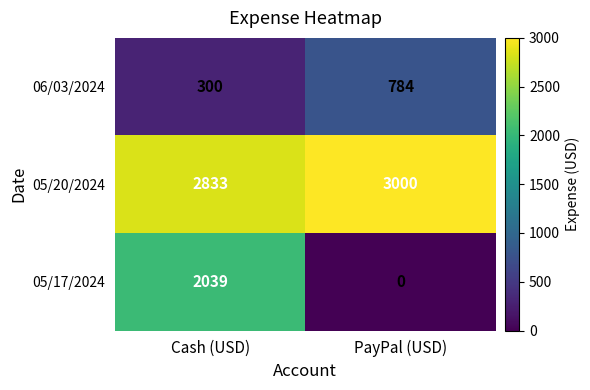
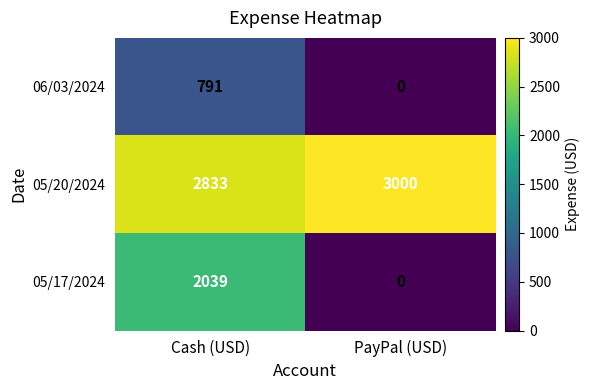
  {
    "06/03/2024": {
-     "Cash (USD)": 300,
-     "PayPal (USD)": 784
+     "Cash (USD)": 791,
+     "PayPal (USD)": 0
    },
    "05/20/2024": {
      "Cash (USD)": 2833,
      "PayPal (USD)": 3000
    },
    "05/17/2024": {
      "Cash (USD)": 2039,
      "PayPal (USD)": 0
    }
  }
